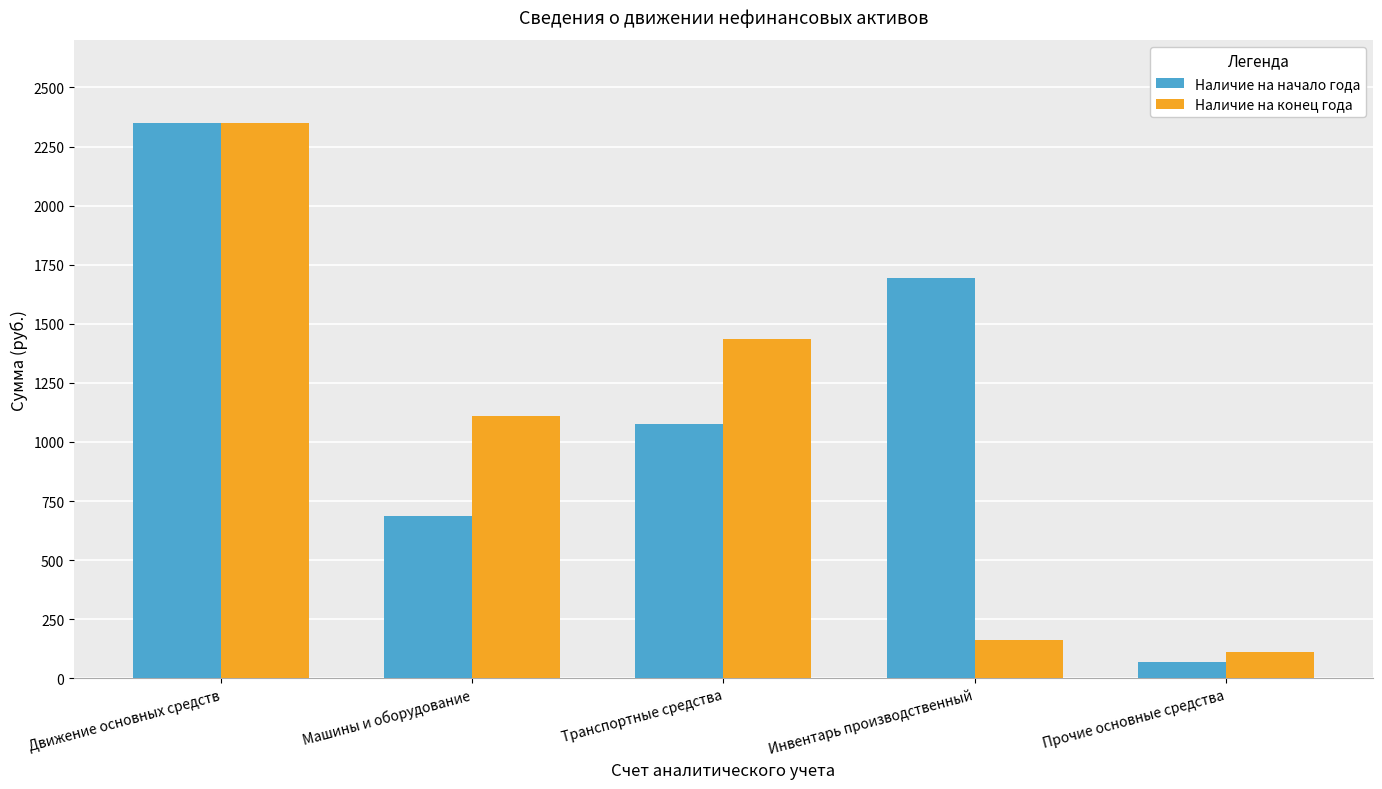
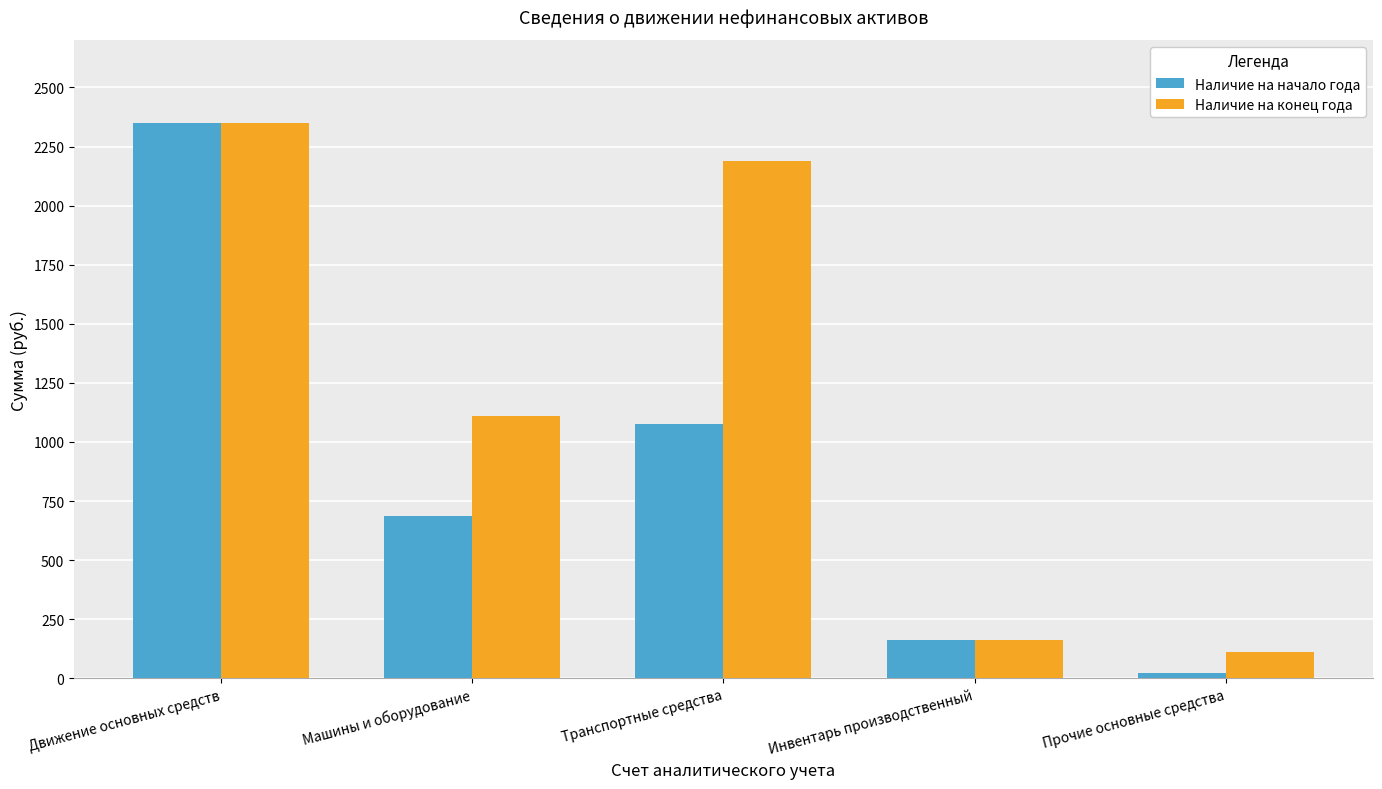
  {
    "Наличие на начало года": {
      "Движение основных средств": 2350,
      "Машины и оборудование": 680,
      "Транспортные средства": 1080,
-     "Инвентарь производственный": 1690,
-     "Прочие основные средства": 70
+     "Инвентарь производственный": 160,
+     "Прочие основные средства": 20
    },
    "Наличие на конец года": {
      "Движение основных средств": 2350,
      "Машины и оборудование": 1110,
-     "Транспортные средства": 1440,
+     "Транспортные средства": 2190,
      "Инвентарь производственный": 160,
      "Прочие основные средства": 110
    }
  }
